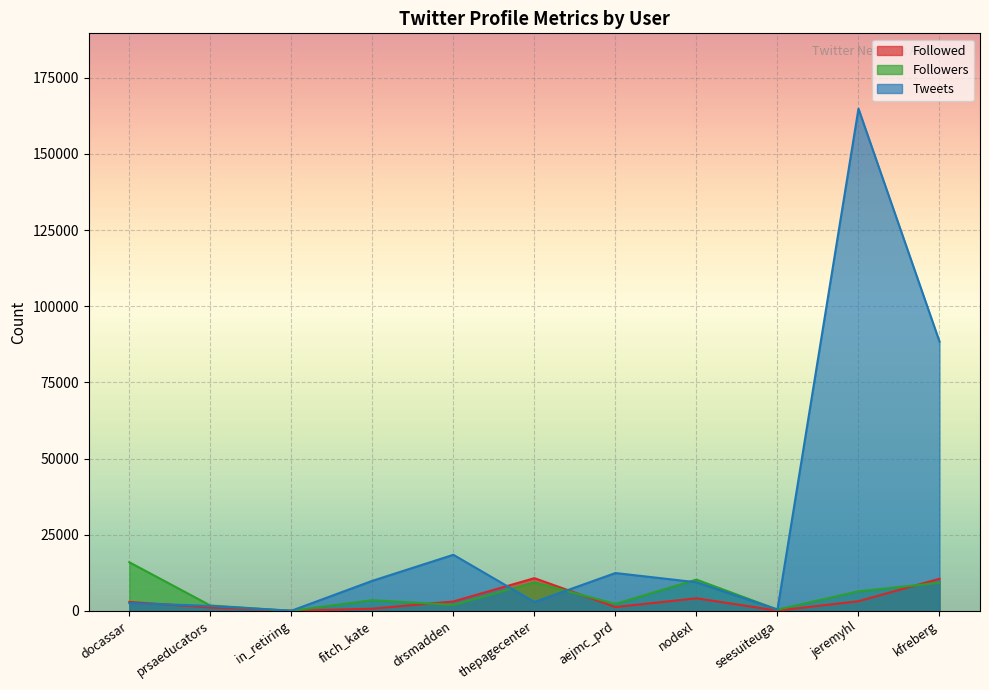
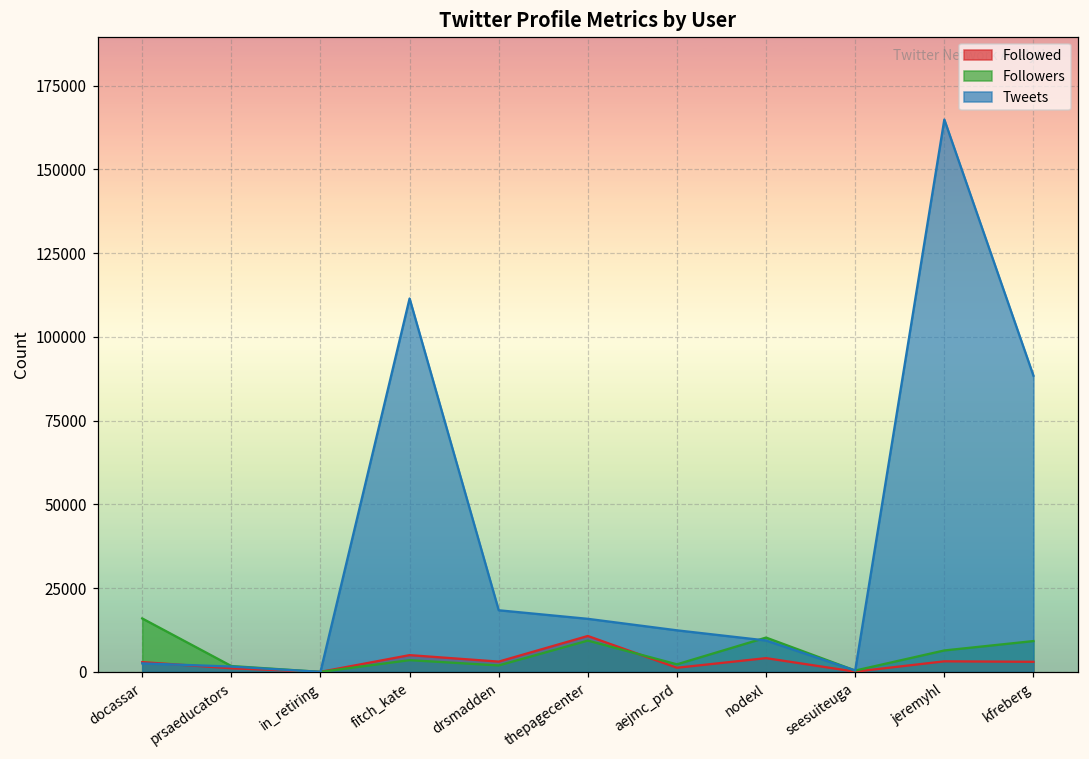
  {
    "Followed": {
-     "fitch_kate": 1000,
+     "fitch_kate": 5000,
      "drsmadden": 3000,
      "thepagecenter": 11000,
      "aejmc_prd": 1000,
      "nodexl": 4000,
      "jeremyhl": 3000,
-     "kfreberg": 11000
+     "kfreberg": 3000
    },
    "Followers": {
      "docassar": 16000,
      "fitch_kate": 3000,
      "drsmadden": 2000,
      "thepagecenter": 9000,
      "aejmc_prd": 2000,
      "nodexl": 10000,
      "jeremyhl": 6000,
      "kfreberg": 9000
    },
    "Tweets": {
-     "fitch_kate": 10000,
+     "fitch_kate": 111000,
      "drsmadden": 18000,
-     "thepagecenter": 3000,
+     "thepagecenter": 16000,
      "aejmc_prd": 12000,
      "nodexl": 9000,
      "jeremyhl": 165000,
      "kfreberg": 88000
    }
  }
